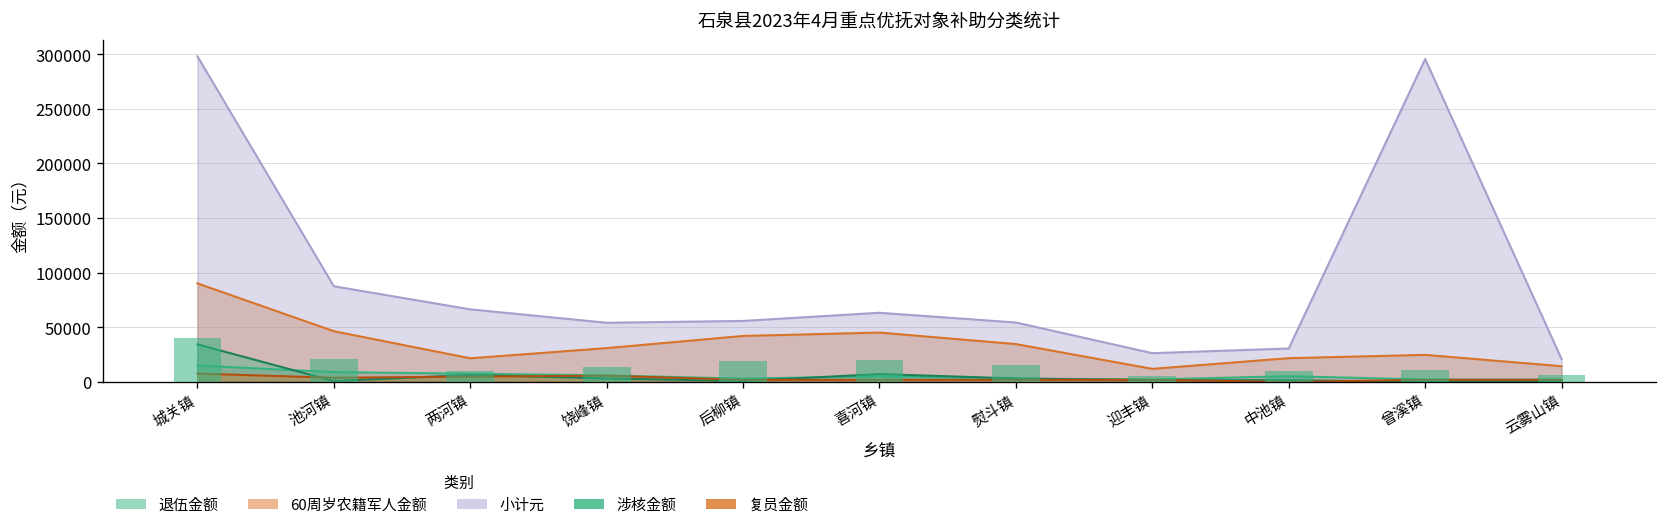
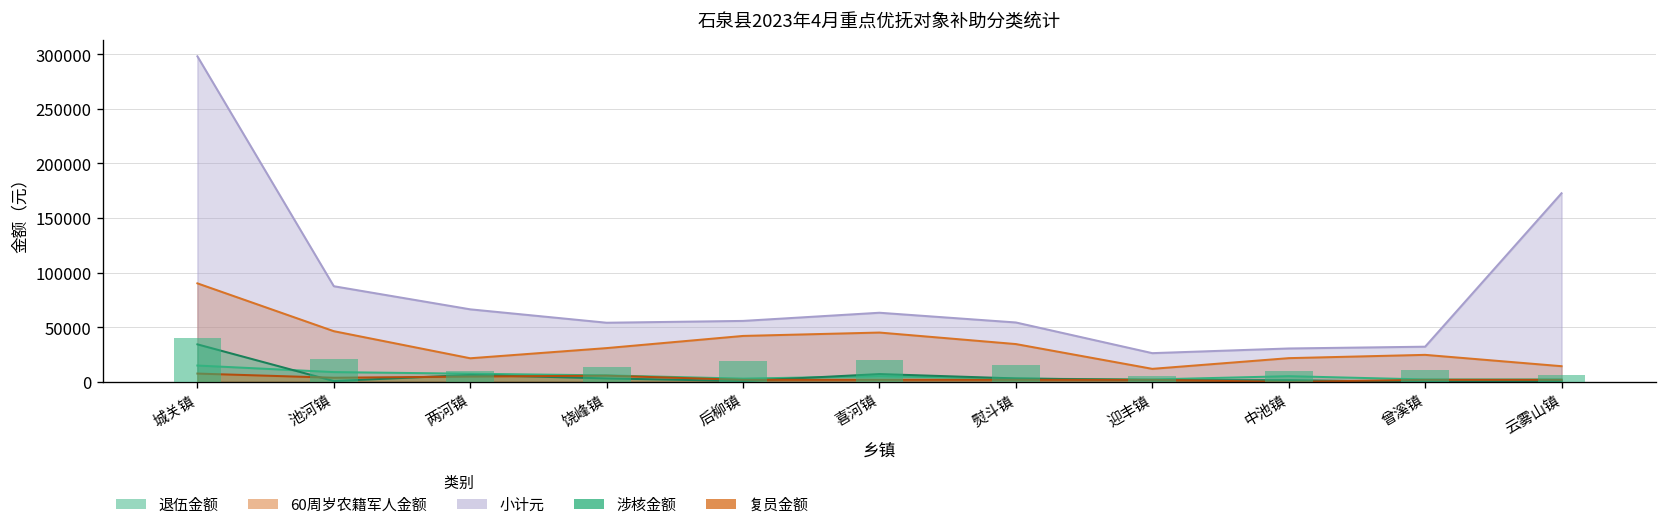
  {
    "小计元": {
      "城关镇": 300000,
      "池河镇": 90000,
      "两河镇": 70000,
      "饶峰镇": 50000,
      "后柳镇": 60000,
      "喜河镇": 60000,
      "熨斗镇": 50000,
      "迎丰镇": 30000,
      "中池镇": 30000,
-     "曾溪镇": 300000,
-     "云雾山镇": 20000
+     "曾溪镇": 30000,
+     "云雾山镇": 170000
    }
  }
